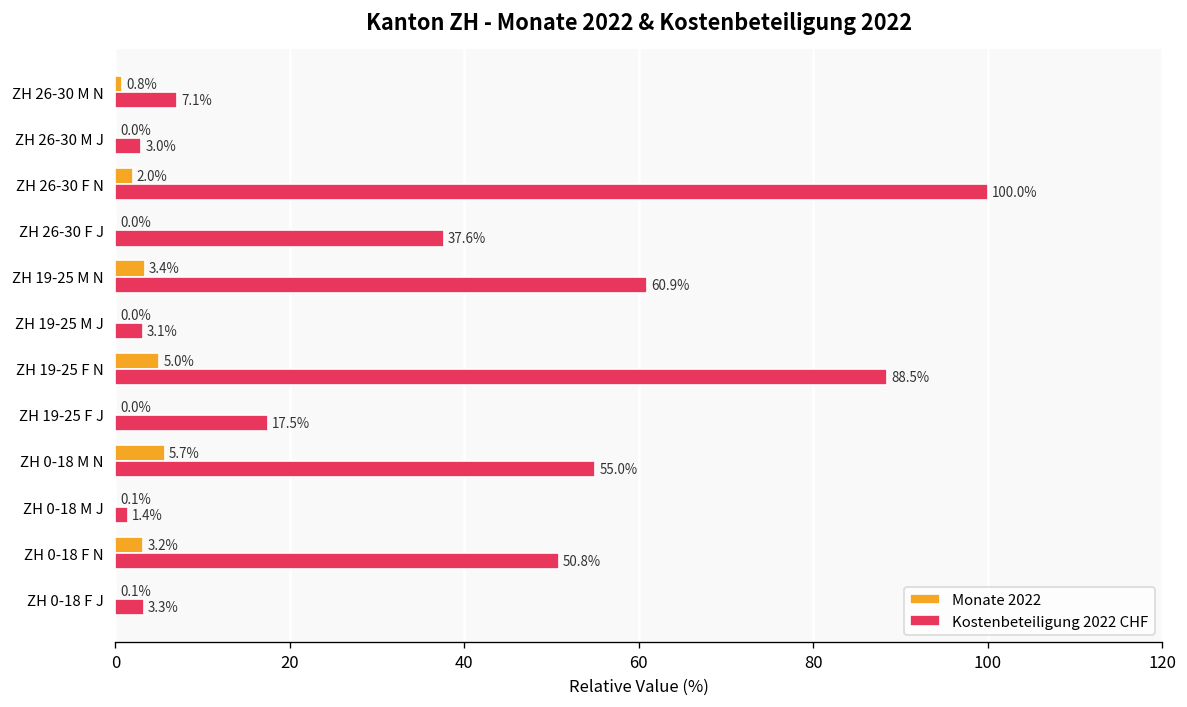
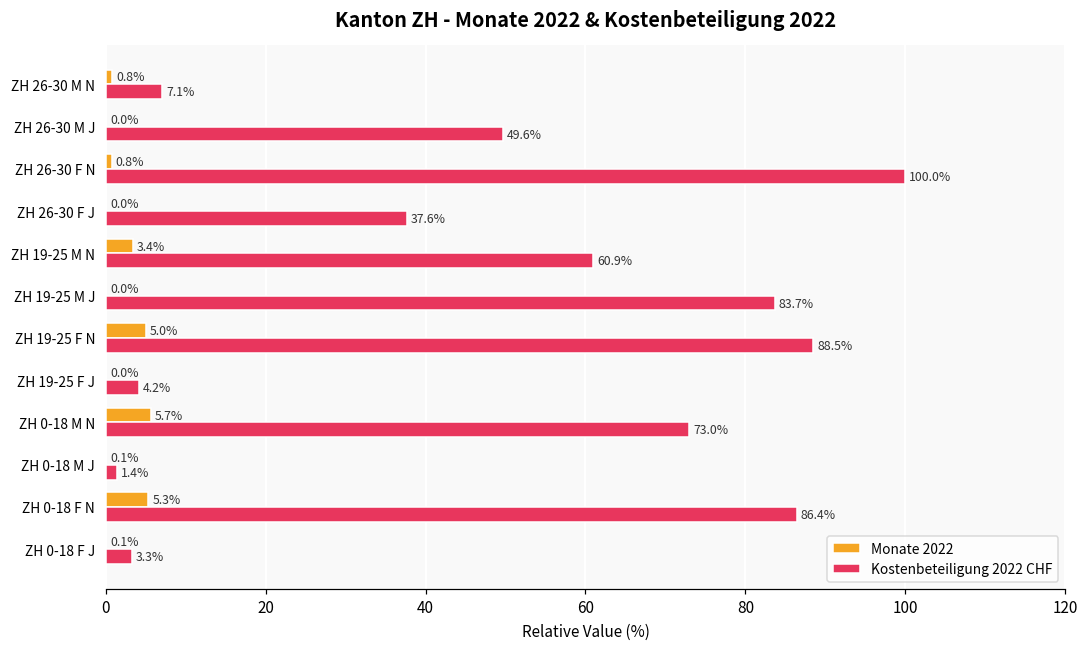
  {
    "Monate 2022": {
      "ZH 26-30 M N": "0.8%",
      "ZH 26-30 M J": "0.0%",
-     "ZH 26-30 F N": "2.0%",
+     "ZH 26-30 F N": "0.8%",
      "ZH 26-30 F J": "0.0%",
      "ZH 19-25 M N": "3.4%",
      "ZH 19-25 M J": "0.0%",
      "ZH 19-25 F N": "5.0%",
      "ZH 19-25 F J": "0.0%",
      "ZH 0-18 M N": "5.7%",
      "ZH 0-18 M J": "0.1%",
-     "ZH 0-18 F N": "3.2%",
+     "ZH 0-18 F N": "5.3%",
      "ZH 0-18 F J": "0.1%"
    },
    "Kostenbeteiligung 2022 CHF": {
      "ZH 26-30 M N": "7.1%",
-     "ZH 26-30 M J": "3.0%",
+     "ZH 26-30 M J": "49.6%",
      "ZH 26-30 F N": "100.0%",
      "ZH 26-30 F J": "37.6%",
      "ZH 19-25 M N": "60.9%",
-     "ZH 19-25 M J": "3.1%",
+     "ZH 19-25 M J": "83.7%",
      "ZH 19-25 F N": "88.5%",
-     "ZH 19-25 F J": "17.5%",
-     "ZH 0-18 M N": "55.0%",
+     "ZH 19-25 F J": "4.2%",
+     "ZH 0-18 M N": "73.0%",
      "ZH 0-18 M J": "1.4%",
-     "ZH 0-18 F N": "50.8%",
+     "ZH 0-18 F N": "86.4%",
      "ZH 0-18 F J": "3.3%"
    }
  }
